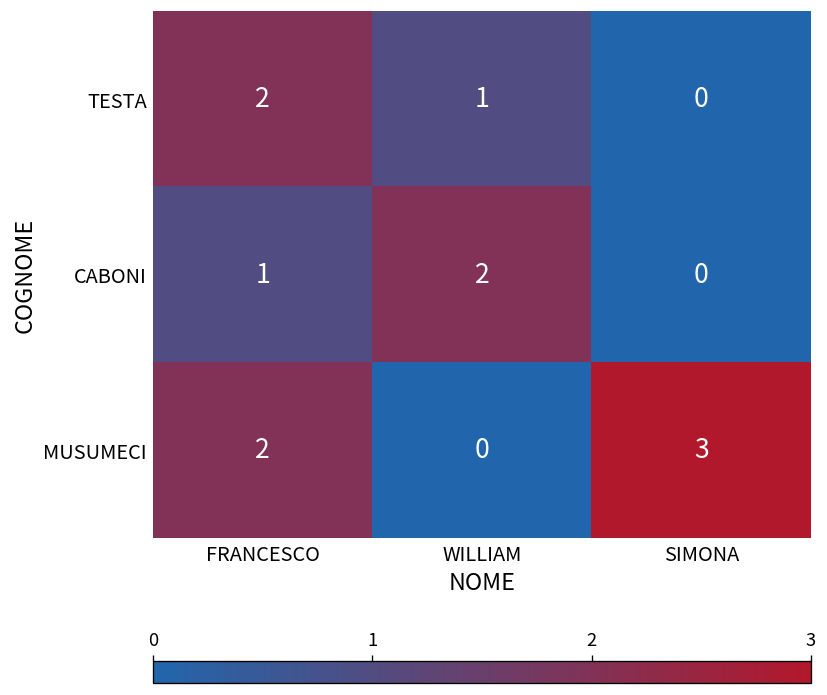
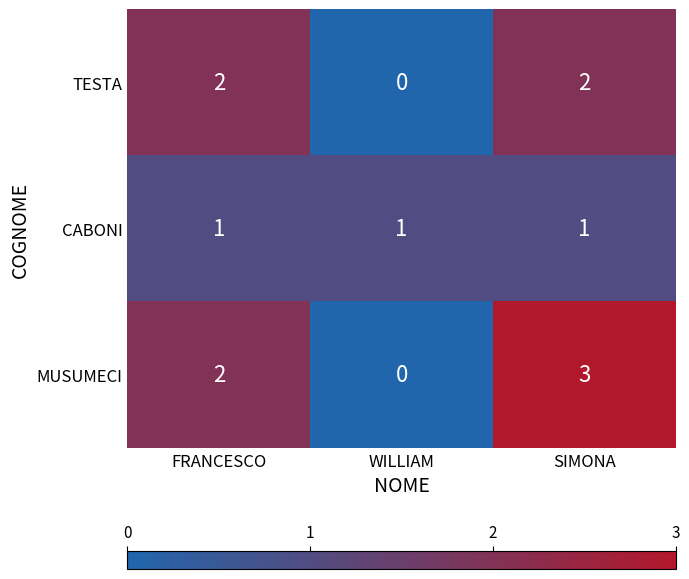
  {
    "TESTA": {
      "FRANCESCO": 2,
-     "WILLIAM": 1,
-     "SIMONA": 0
+     "WILLIAM": 0,
+     "SIMONA": 2
    },
    "CABONI": {
      "FRANCESCO": 1,
-     "WILLIAM": 2,
-     "SIMONA": 0
+     "WILLIAM": 1,
+     "SIMONA": 1
    },
    "MUSUMECI": {
      "FRANCESCO": 2,
      "WILLIAM": 0,
      "SIMONA": 3
    }
  }
